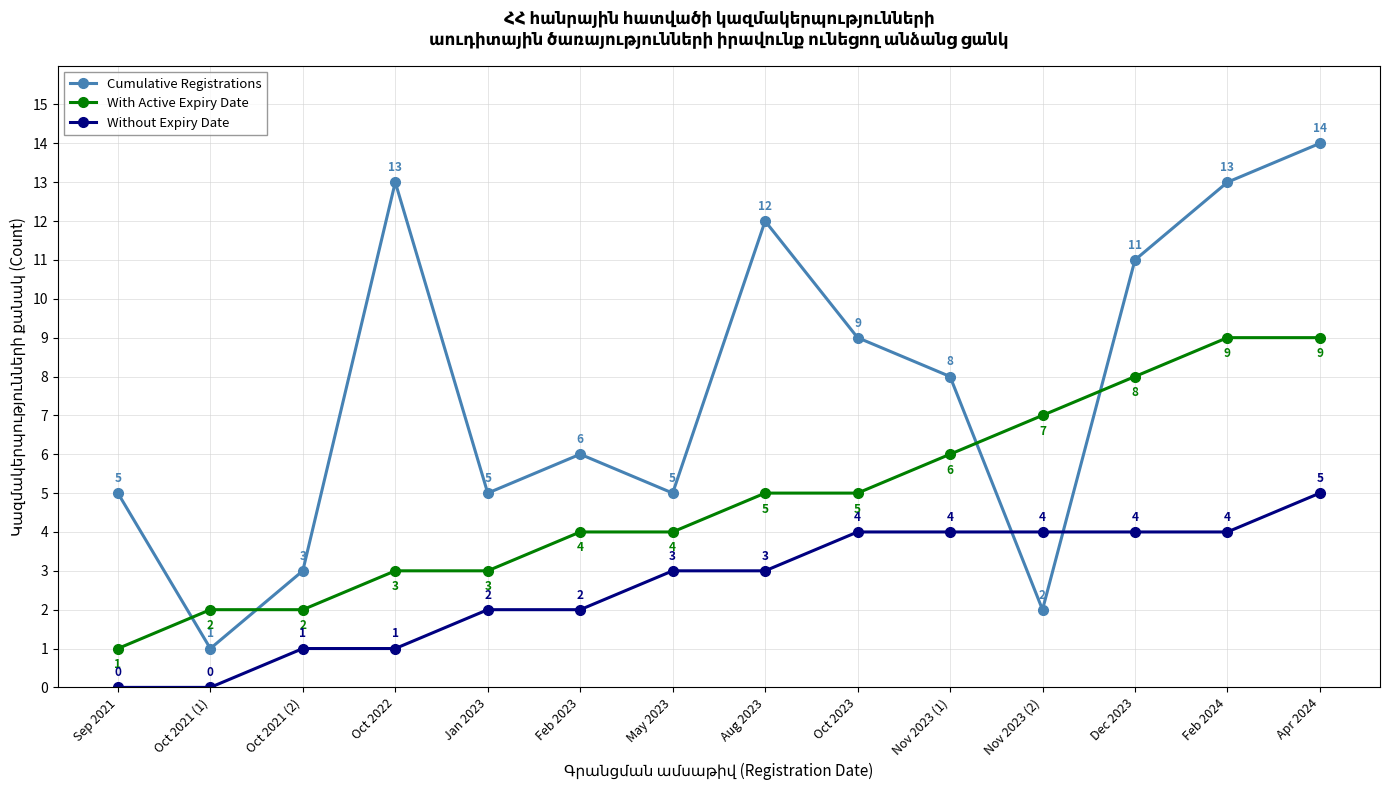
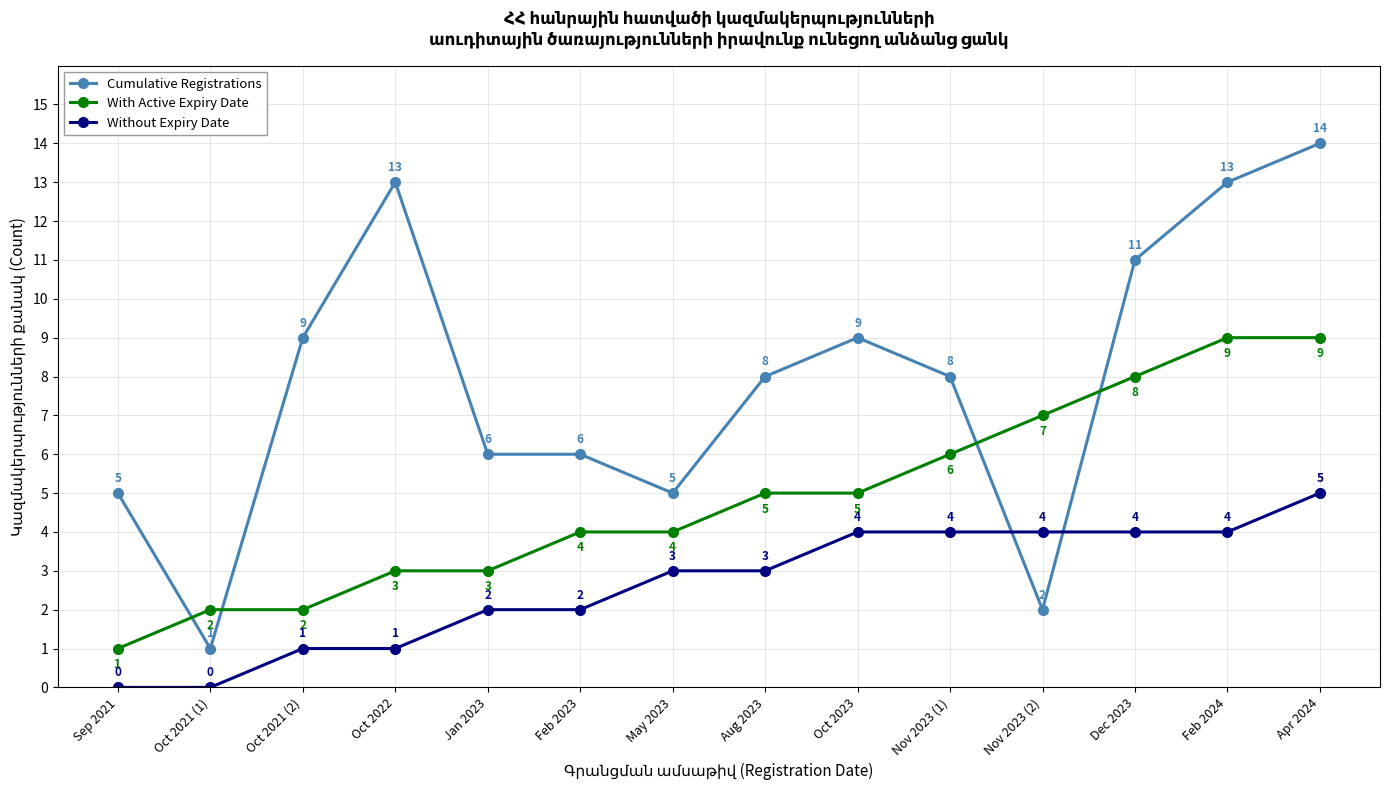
  {
    "Cumulative Registrations": {
      "Sep 2021": 5,
-     "Oct 2021 (2)": 3,
+     "Oct 2021 (2)": 9,
      "Oct 2022": 13,
-     "Jan 2023": 5,
+     "Jan 2023": 6,
      "Feb 2023": 6,
      "May 2023": 5,
-     "Aug 2023": 12,
+     "Aug 2023": 8,
      "Oct 2023": 9,
      "Nov 2023 (1)": 8,
      "Nov 2023 (2)": 2,
      "Dec 2023": 11,
      "Feb 2024": 13,
      "Apr 2024": 14
    },
    "With Active Expiry Date": {
      "Oct 2022": 3,
      "Feb 2023": 4,
      "Aug 2023": 5,
      "Nov 2023 (1)": 6,
      "Nov 2023 (2)": 7,
      "Dec 2023": 8,
      "Feb 2024": 9,
      "Apr 2024": 9
    },
    "Without Expiry Date": {
      "Oct 2021 (1)": 0,
      "Oct 2022": 1,
      "Feb 2023": 2,
      "Aug 2023": 3,
      "Nov 2023 (1)": 4,
      "Nov 2023 (2)": 4,
      "Dec 2023": 4,
      "Feb 2024": 4,
      "Apr 2024": 5
    }
  }
